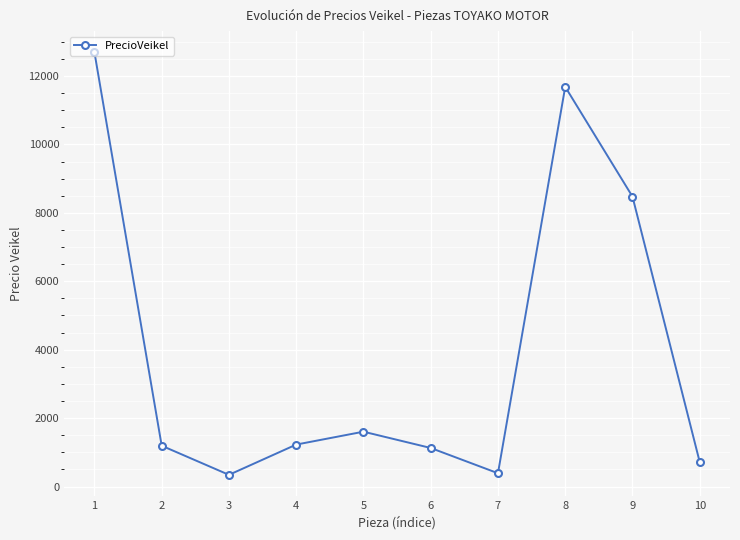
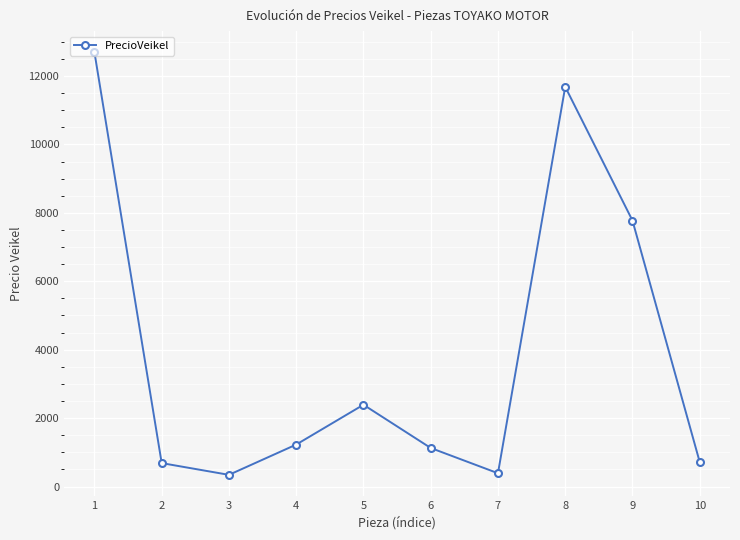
  {
-   "2": 1200,
+   "2": 700,
    "3": 300,
    "4": 1200,
-   "5": 1600,
+   "5": 2400,
    "6": 1100,
    "7": 400,
    "8": 11700,
-   "9": 8500,
+   "9": 7800,
    "10": 700
  }
